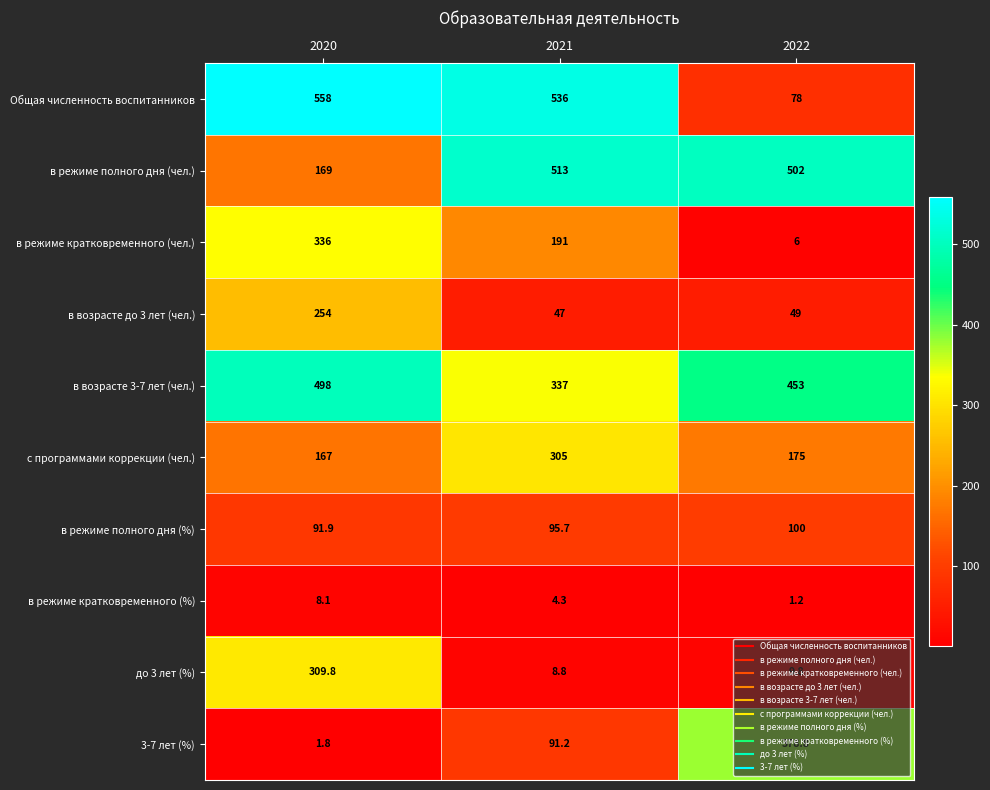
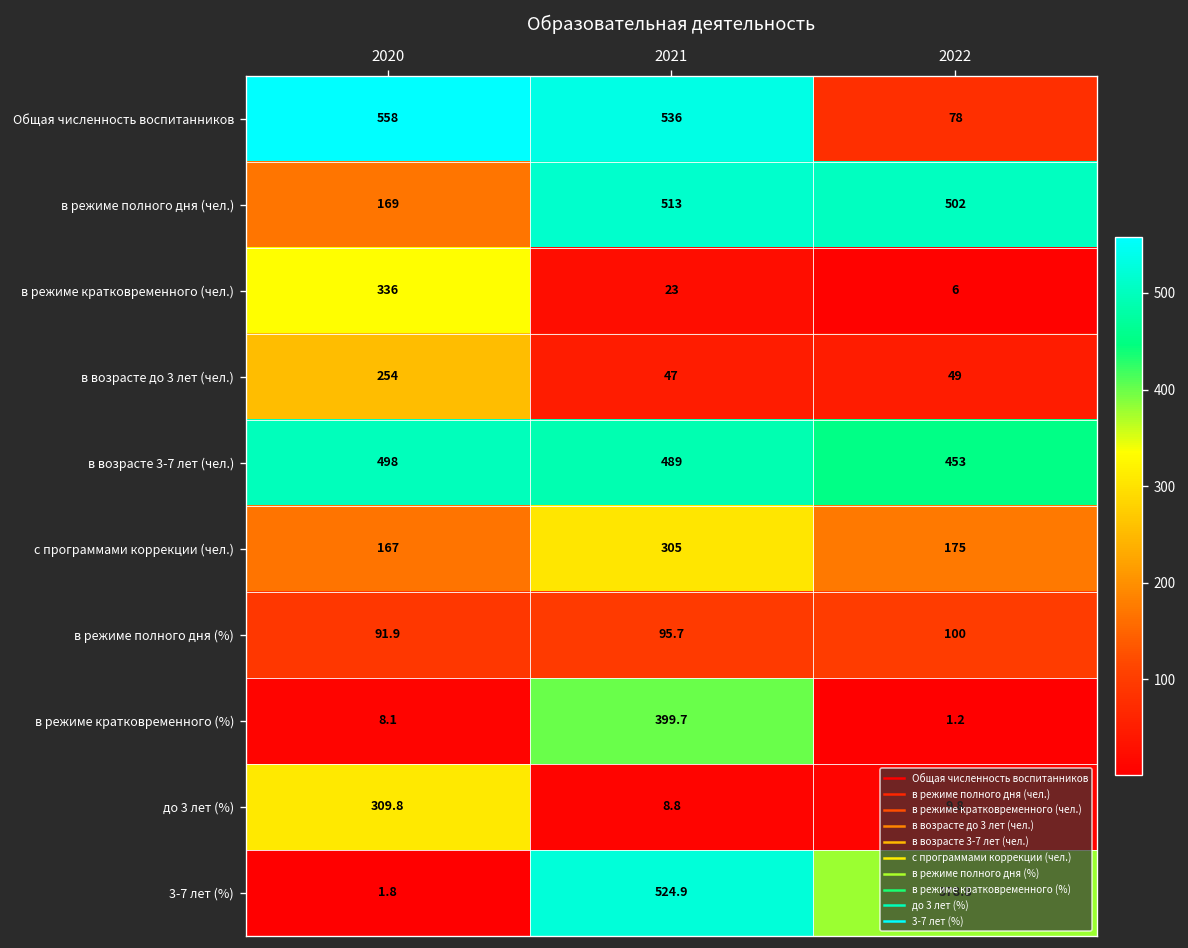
  {
    "Общая численность воспитанников": {
      "2020": 558,
      "2021": 536,
      "2022": 78
    },
    "в режиме полного дня (чел.)": {
      "2020": 169,
      "2021": 513,
      "2022": 502
    },
    "в режиме кратковременного (чел.)": {
      "2020": 336,
-     "2021": 191,
+     "2021": 23,
      "2022": 6
    },
    "в возрасте до 3 лет (чел.)": {
      "2020": 254,
      "2021": 47,
      "2022": 49
    },
    "в возрасте 3-7 лет (чел.)": {
      "2020": 498,
-     "2021": 337,
+     "2021": 489,
      "2022": 453
    },
    "с программами коррекции (чел.)": {
      "2020": 167,
      "2021": 305,
      "2022": 175
    },
    "в режиме полного дня (%)": {
      "2020": 91.9,
      "2021": 95.7,
      "2022": 100
    },
    "в режиме кратковременного (%)": {
      "2020": 8.1,
-     "2021": 4.3,
+     "2021": 399.7,
      "2022": 1.2
    },
    "до 3 лет (%)": {
      "2020": 309.8,
      "2021": 8.8
    },
    "3-7 лет (%)": {
      "2020": 1.8,
-     "2021": 91.2
+     "2021": 524.9
    }
  }
